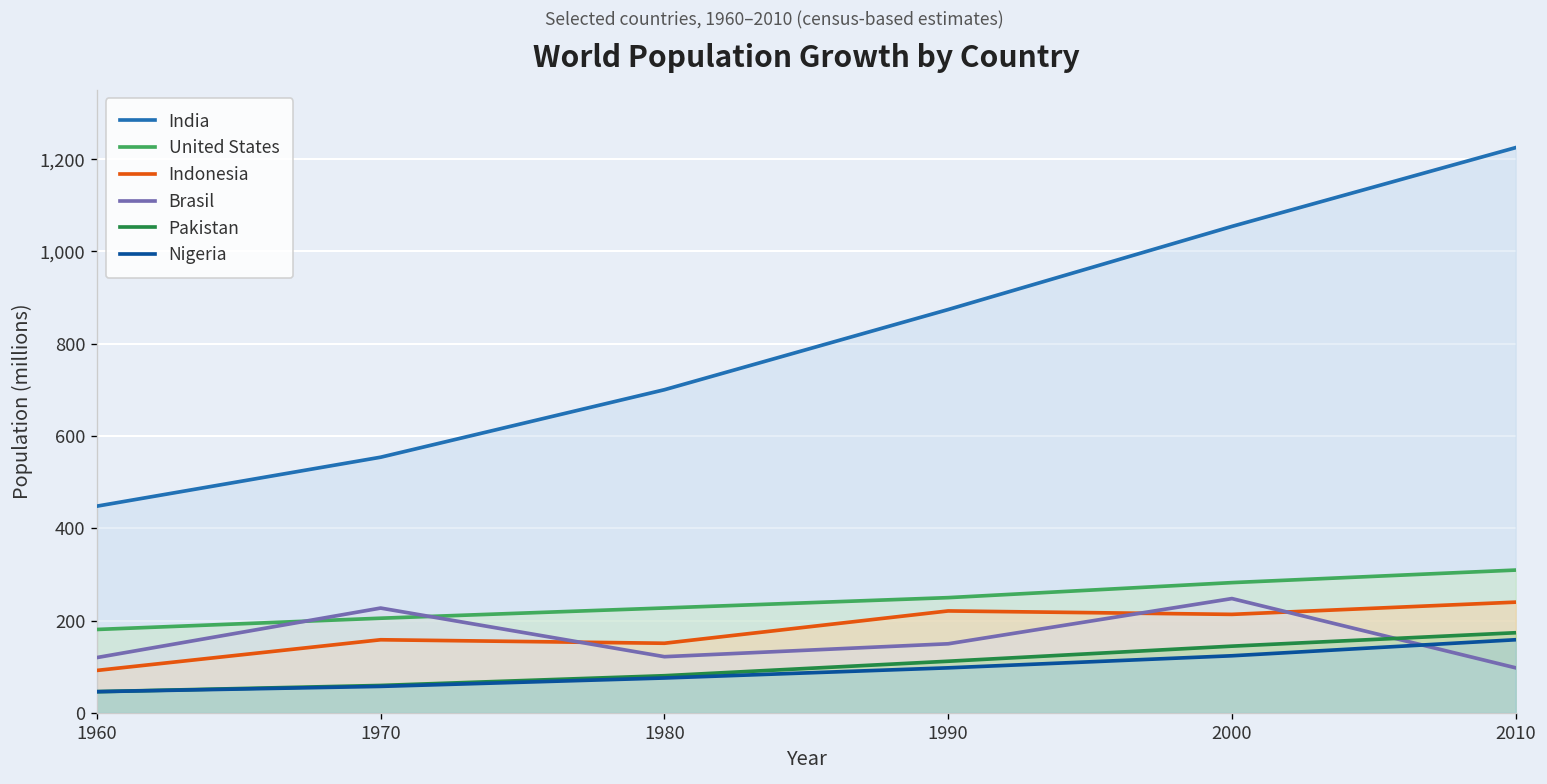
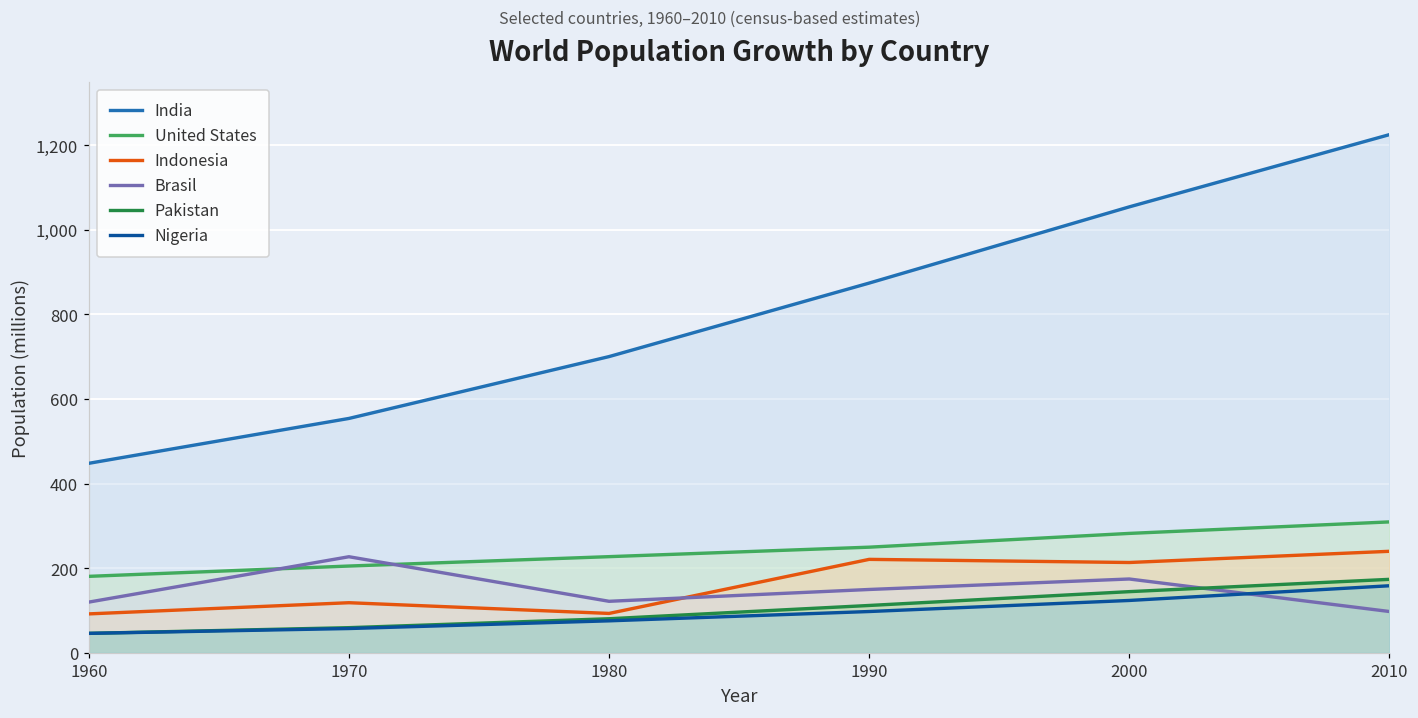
  {
    "Indonesia": {
      "1960": 90,
-     "1970": 160,
-     "1980": 150,
+     "1970": 120,
+     "1980": 90,
      "1990": 220,
      "2000": 210,
      "2010": 240
    },
    "Brasil": {
      "1960": 120,
      "1970": 230,
      "1980": 120,
      "1990": 150,
-     "2000": 250,
+     "2000": 170,
      "2010": 100
    }
  }
